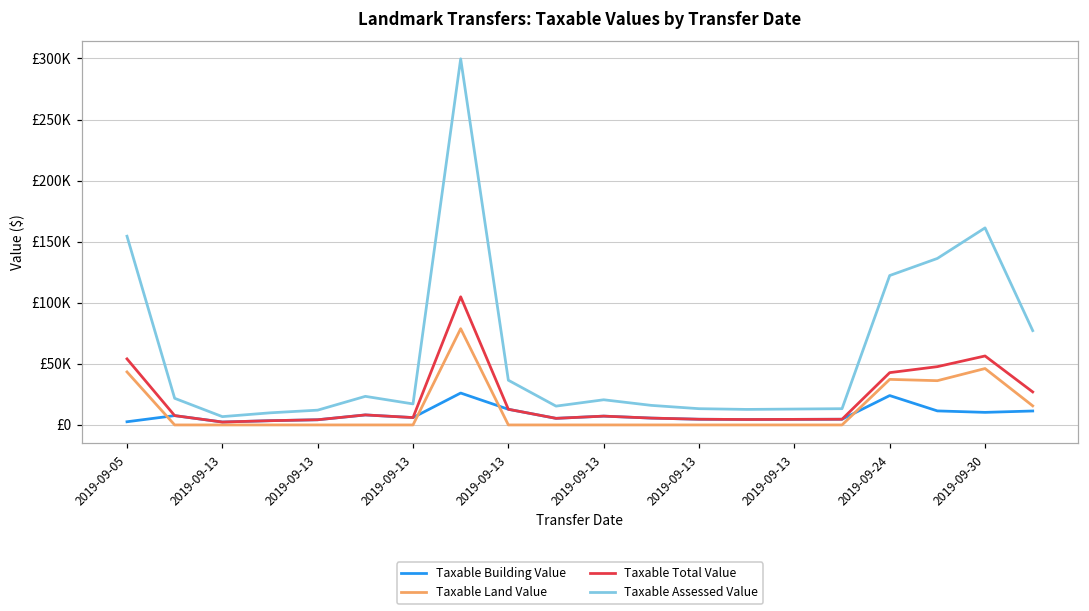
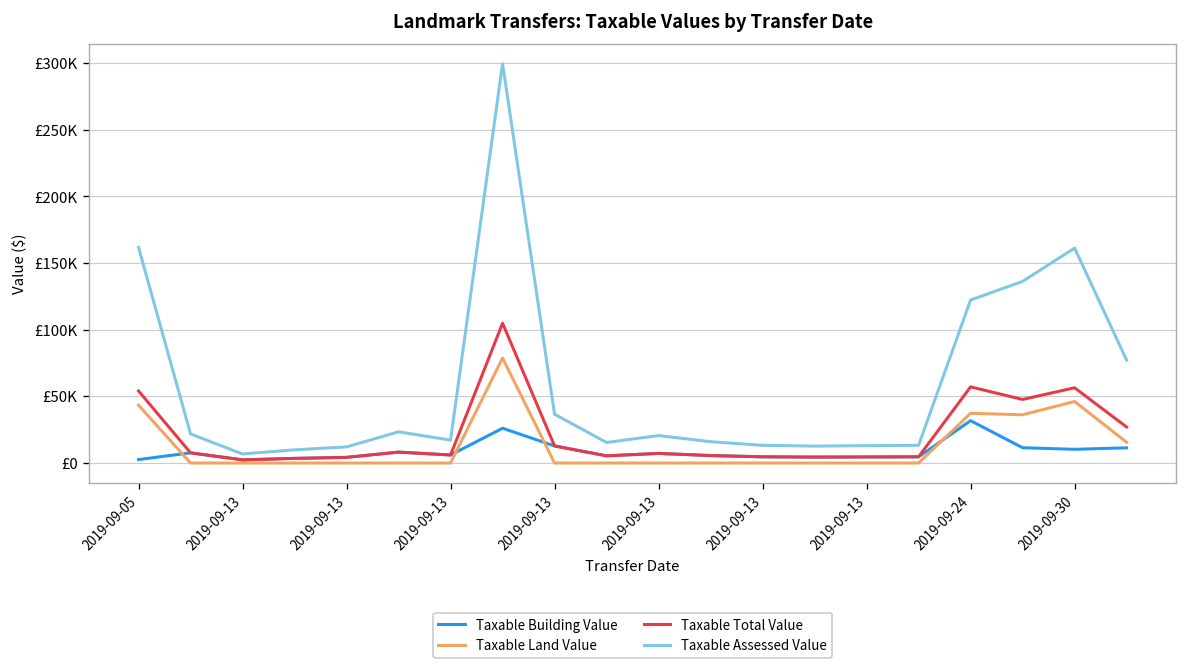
  {
    "Taxable Building Value": {
      "2019-09-05": "£3000",
-     "2019-09-24": "£24000"
+     "2019-09-24": "£32000"
    },
    "Taxable Land Value": {
      "2019-09-05": "£43000",
      "2019-09-24": "£37000"
    },
    "Taxable Total Value": {
      "2019-09-05": "£54000",
-     "2019-09-24": "£43000"
+     "2019-09-24": "£57000"
    },
    "Taxable Assessed Value": {
-     "2019-09-05": "£155000",
+     "2019-09-05": "£162000",
      "2019-09-24": "£122000"
    }
  }
